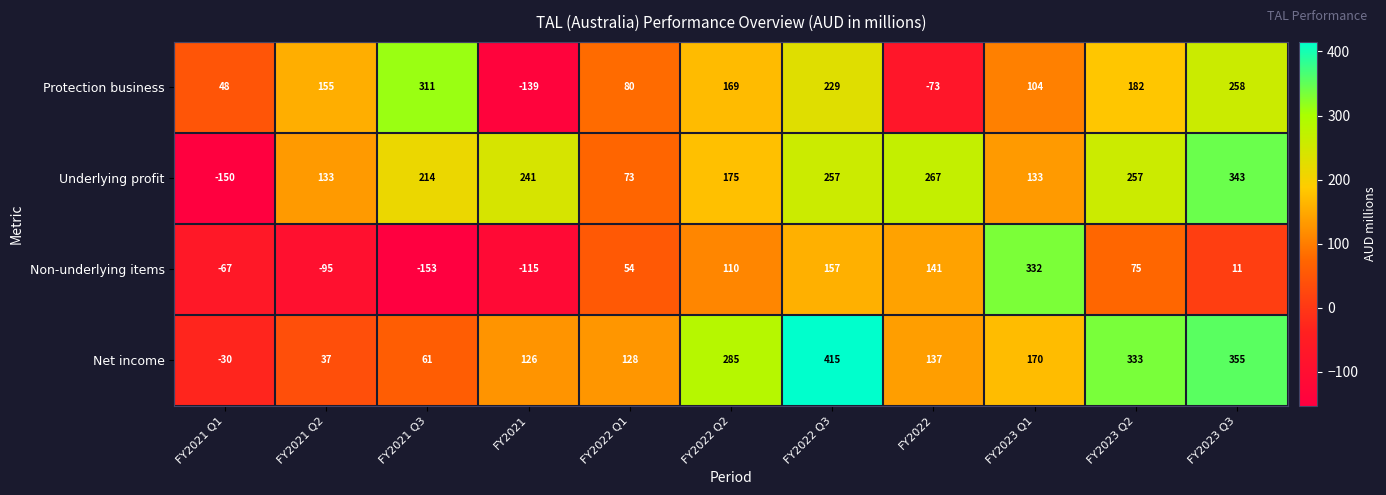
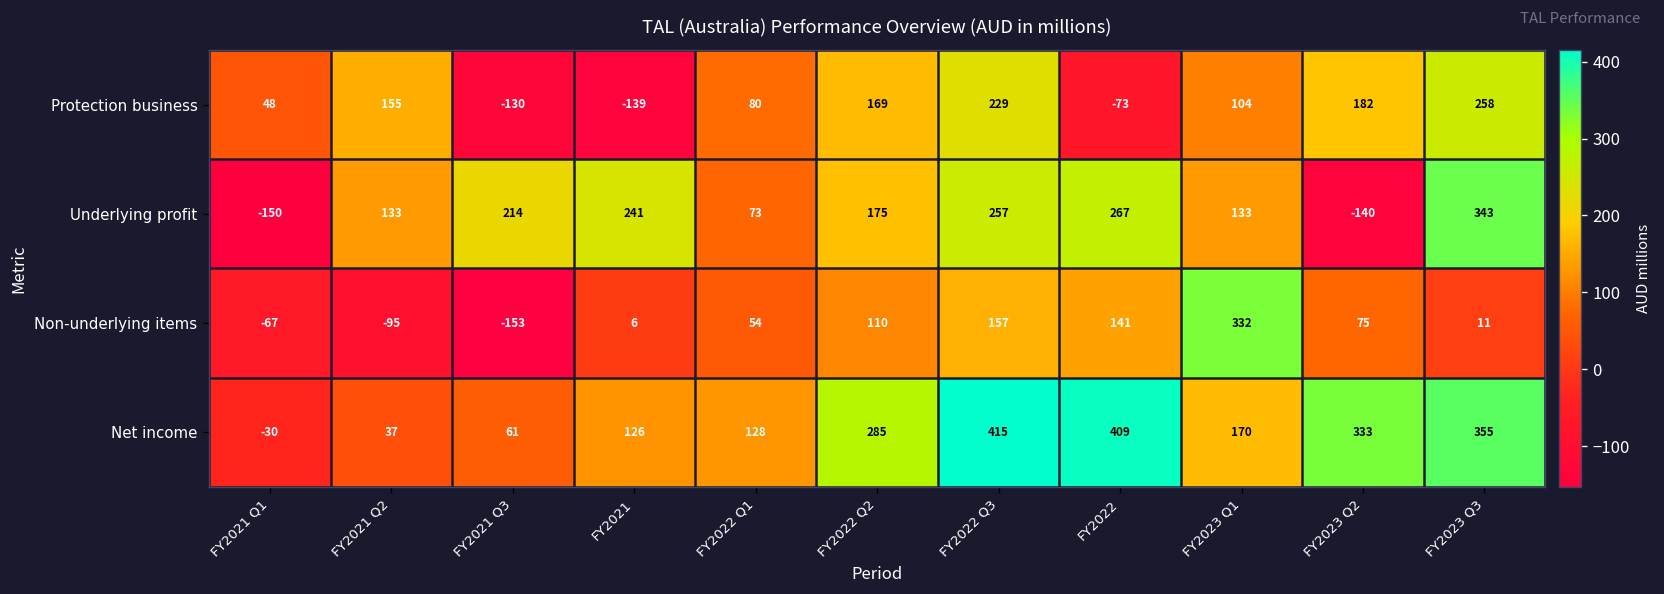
  {
    "Protection business": {
      "FY2021 Q1": 48,
      "FY2021 Q2": 155,
-     "FY2021 Q3": 311,
+     "FY2021 Q3": -130,
      "FY2021": -139,
      "FY2022 Q1": 80,
      "FY2022 Q2": 169,
      "FY2022 Q3": 229,
      "FY2022": -73,
      "FY2023 Q1": 104,
      "FY2023 Q2": 182,
      "FY2023 Q3": 258
    },
    "Underlying profit": {
      "FY2021 Q1": -150,
      "FY2021 Q2": 133,
      "FY2021 Q3": 214,
      "FY2021": 241,
      "FY2022 Q1": 73,
      "FY2022 Q2": 175,
      "FY2022 Q3": 257,
      "FY2022": 267,
      "FY2023 Q1": 133,
-     "FY2023 Q2": 257,
+     "FY2023 Q2": -140,
      "FY2023 Q3": 343
    },
    "Non-underlying items": {
      "FY2021 Q1": -67,
      "FY2021 Q2": -95,
      "FY2021 Q3": -153,
-     "FY2021": -115,
+     "FY2021": 6,
      "FY2022 Q1": 54,
      "FY2022 Q2": 110,
      "FY2022 Q3": 157,
      "FY2022": 141,
      "FY2023 Q1": 332,
      "FY2023 Q2": 75,
      "FY2023 Q3": 11
    },
    "Net income": {
      "FY2021 Q1": -30,
      "FY2021 Q2": 37,
      "FY2021 Q3": 61,
      "FY2021": 126,
      "FY2022 Q1": 128,
      "FY2022 Q2": 285,
      "FY2022 Q3": 415,
-     "FY2022": 137,
+     "FY2022": 409,
      "FY2023 Q1": 170,
      "FY2023 Q2": 333,
      "FY2023 Q3": 355
    }
  }
